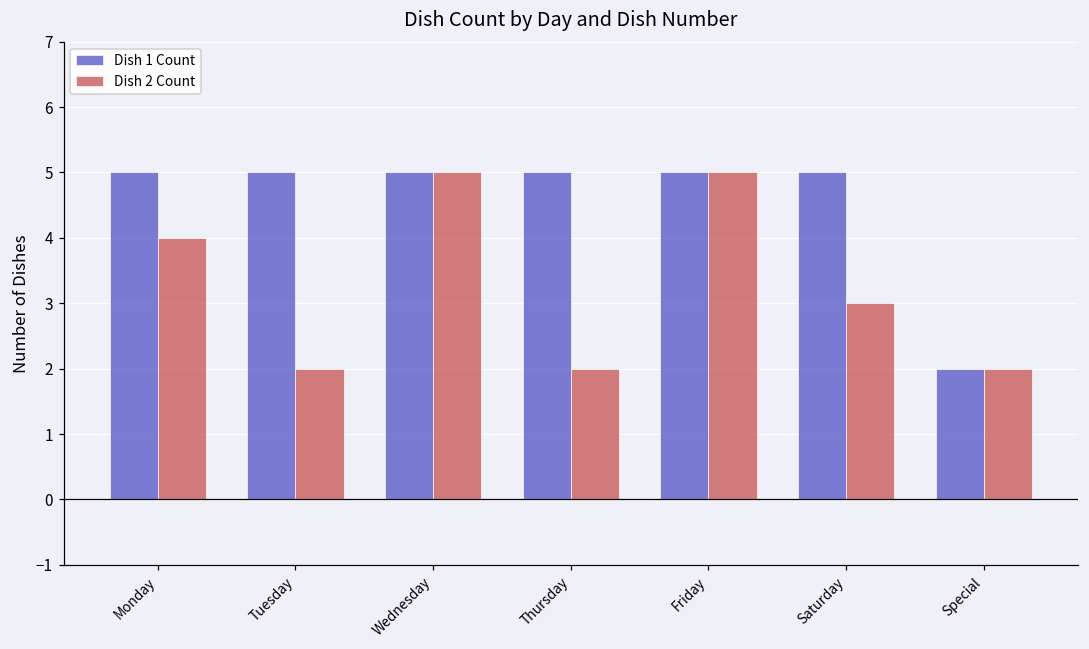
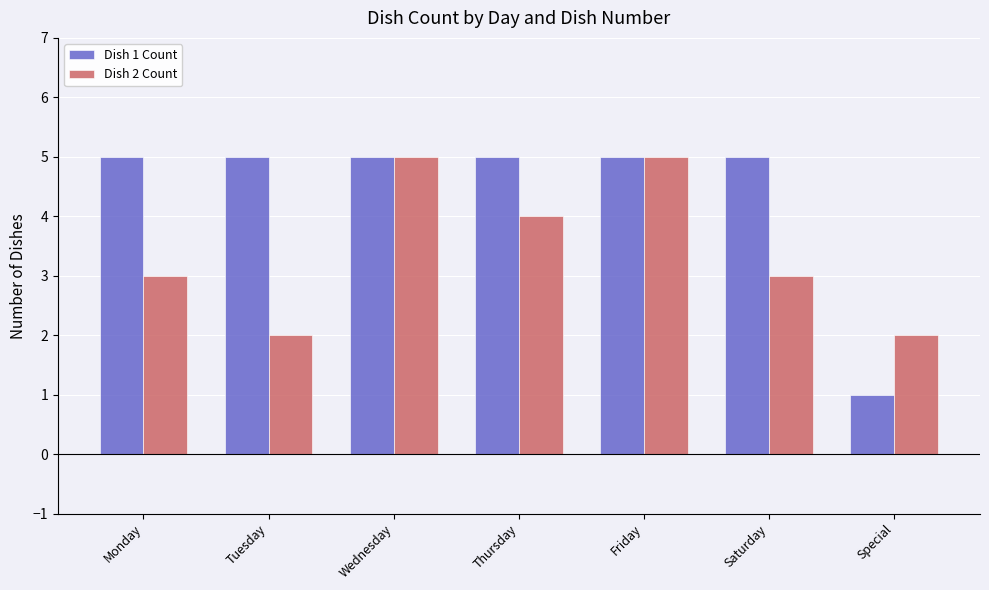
  {
    "Dish 1 Count": {
      "Monday": 5,
      "Tuesday": 5,
      "Wednesday": 5,
      "Thursday": 5,
      "Friday": 5,
      "Saturday": 5,
-     "Special": 2
+     "Special": 1
    },
    "Dish 2 Count": {
-     "Monday": 4,
+     "Monday": 3,
      "Tuesday": 2,
      "Wednesday": 5,
-     "Thursday": 2,
+     "Thursday": 4,
      "Friday": 5,
      "Saturday": 3,
      "Special": 2
    }
  }
